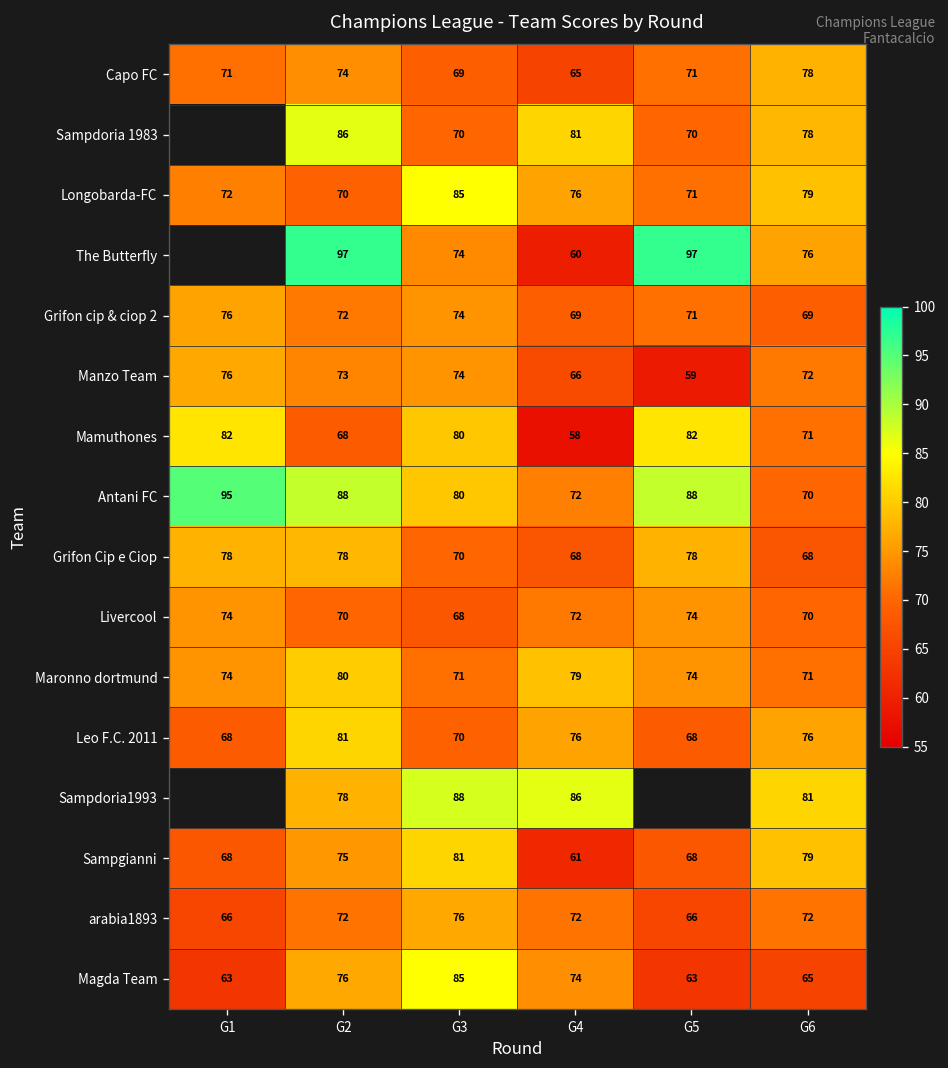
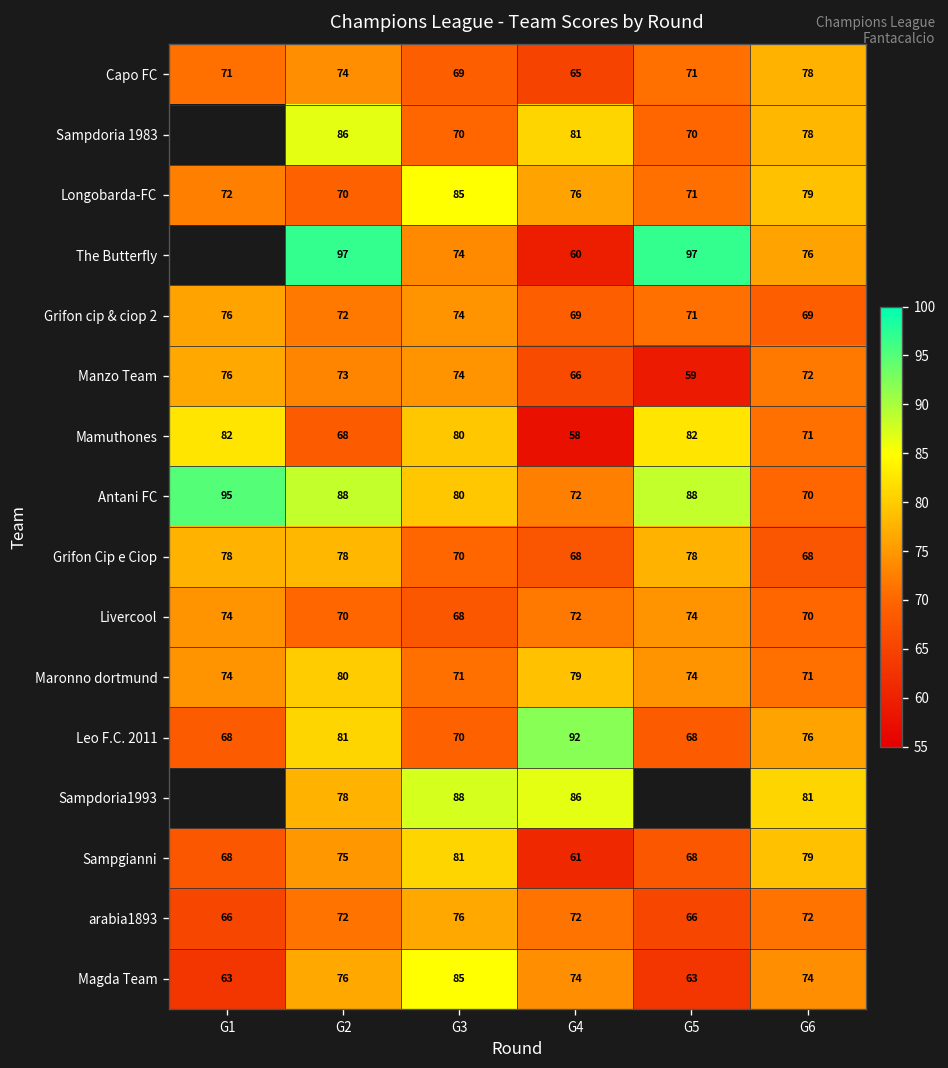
  {
    "Capo FC": {
      "G1": 71,
      "G2": 74,
      "G3": 69,
      "G4": 65,
      "G5": 71,
      "G6": 78
    },
    "Sampdoria 1983": {
      "G2": 86,
      "G3": 70,
      "G4": 81,
      "G5": 70,
      "G6": 78
    },
    "Longobarda-FC": {
      "G1": 72,
      "G2": 70,
      "G3": 85,
      "G4": 76,
      "G5": 71,
      "G6": 79
    },
    "The Butterfly": {
      "G2": 97,
      "G3": 74,
      "G4": 60,
      "G5": 97,
      "G6": 76
    },
    "Grifon cip & ciop 2": {
      "G1": 76,
      "G2": 72,
      "G3": 74,
      "G4": 69,
      "G5": 71,
      "G6": 69
    },
    "Manzo Team": {
      "G1": 76,
      "G2": 73,
      "G3": 74,
      "G4": 66,
      "G5": 59,
      "G6": 72
    },
    "Mamuthones": {
      "G1": 82,
      "G2": 68,
      "G3": 80,
      "G4": 58,
      "G5": 82,
      "G6": 71
    },
    "Antani FC": {
      "G1": 95,
      "G2": 88,
      "G3": 80,
      "G4": 72,
      "G5": 88,
      "G6": 70
    },
    "Grifon Cip e Ciop": {
      "G1": 78,
      "G2": 78,
      "G3": 70,
      "G4": 68,
      "G5": 78,
      "G6": 68
    },
    "Livercool": {
      "G1": 74,
      "G2": 70,
      "G3": 68,
      "G4": 72,
      "G5": 74,
      "G6": 70
    },
    "Maronno dortmund": {
      "G1": 74,
      "G2": 80,
      "G3": 71,
      "G4": 79,
      "G5": 74,
      "G6": 71
    },
    "Leo F.C. 2011": {
      "G1": 68,
      "G2": 81,
      "G3": 70,
-     "G4": 76,
+     "G4": 92,
      "G5": 68,
      "G6": 76
    },
    "Sampdoria1993": {
      "G2": 78,
      "G3": 88,
      "G4": 86,
      "G6": 81
    },
    "Sampgianni": {
      "G1": 68,
      "G2": 75,
      "G3": 81,
      "G4": 61,
      "G5": 68,
      "G6": 79
    },
    "arabia1893": {
      "G1": 66,
      "G2": 72,
      "G3": 76,
      "G4": 72,
      "G5": 66,
      "G6": 72
    },
    "Magda Team": {
      "G1": 63,
      "G2": 76,
      "G3": 85,
      "G4": 74,
      "G5": 63,
-     "G6": 65
+     "G6": 74
    }
  }
